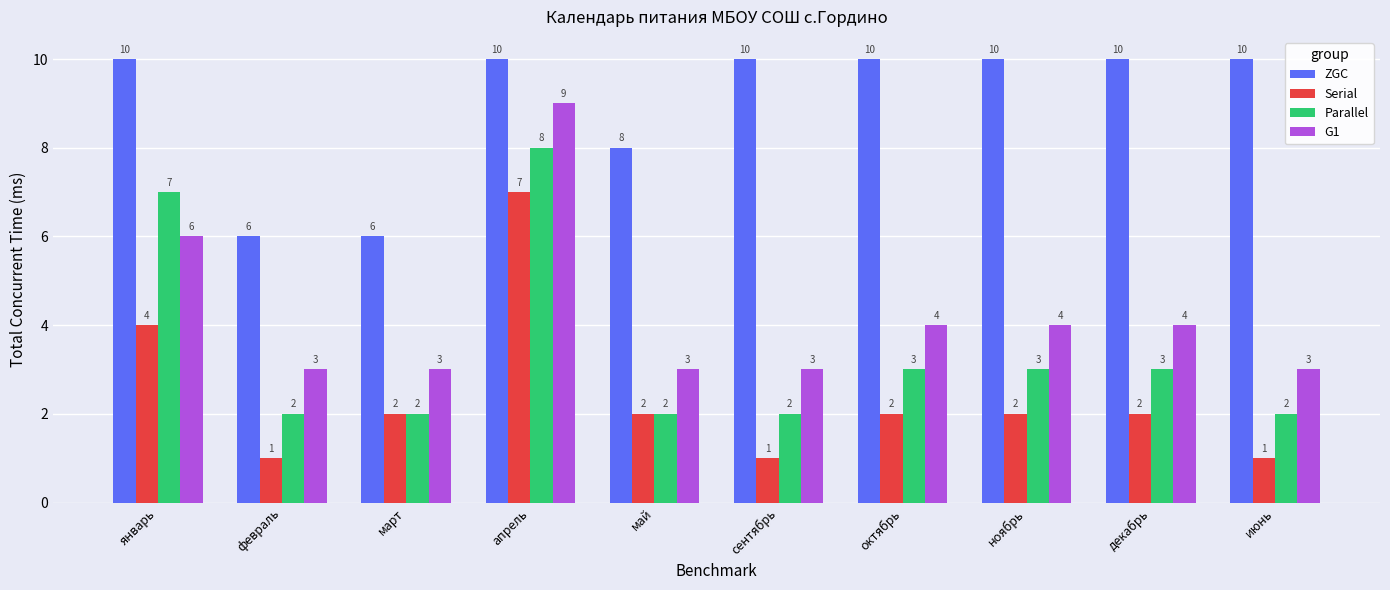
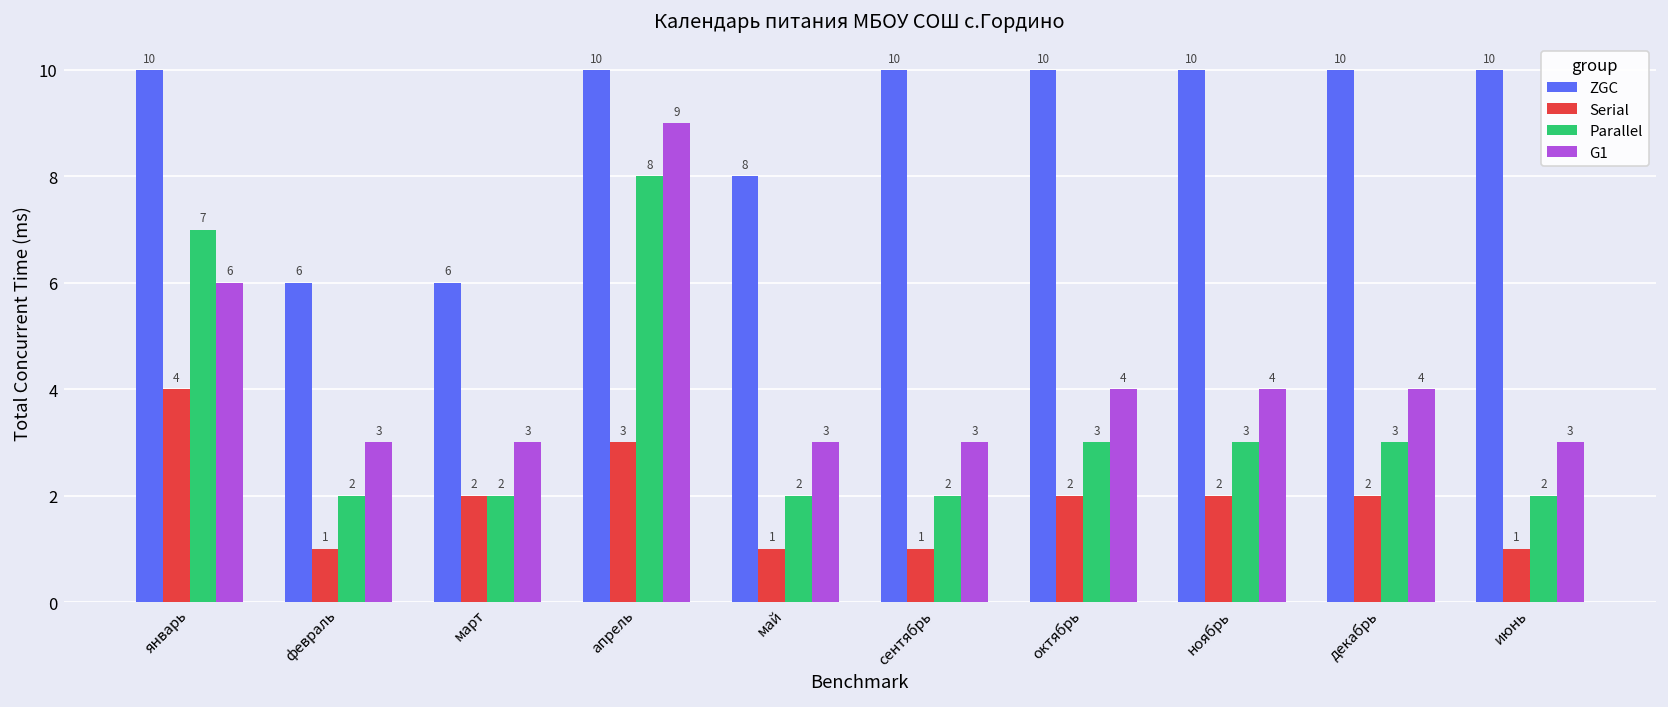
  {
    "ZGC": {
      "январь": 10,
      "февраль": 6,
      "март": 6,
      "апрель": 10,
      "май": 8,
      "сентябрь": 10,
      "октябрь": 10,
      "ноябрь": 10,
      "декабрь": 10,
      "июнь": 10
    },
    "Serial": {
      "январь": 4,
      "февраль": 1,
      "март": 2,
-     "апрель": 7,
-     "май": 2,
+     "апрель": 3,
+     "май": 1,
      "сентябрь": 1,
      "октябрь": 2,
      "ноябрь": 2,
      "декабрь": 2,
      "июнь": 1
    },
    "Parallel": {
      "январь": 7,
      "февраль": 2,
      "март": 2,
      "апрель": 8,
      "май": 2,
      "сентябрь": 2,
      "октябрь": 3,
      "ноябрь": 3,
      "декабрь": 3,
      "июнь": 2
    },
    "G1": {
      "январь": 6,
      "февраль": 3,
      "март": 3,
      "апрель": 9,
      "май": 3,
      "сентябрь": 3,
      "октябрь": 4,
      "ноябрь": 4,
      "декабрь": 4,
      "июнь": 3
    }
  }
